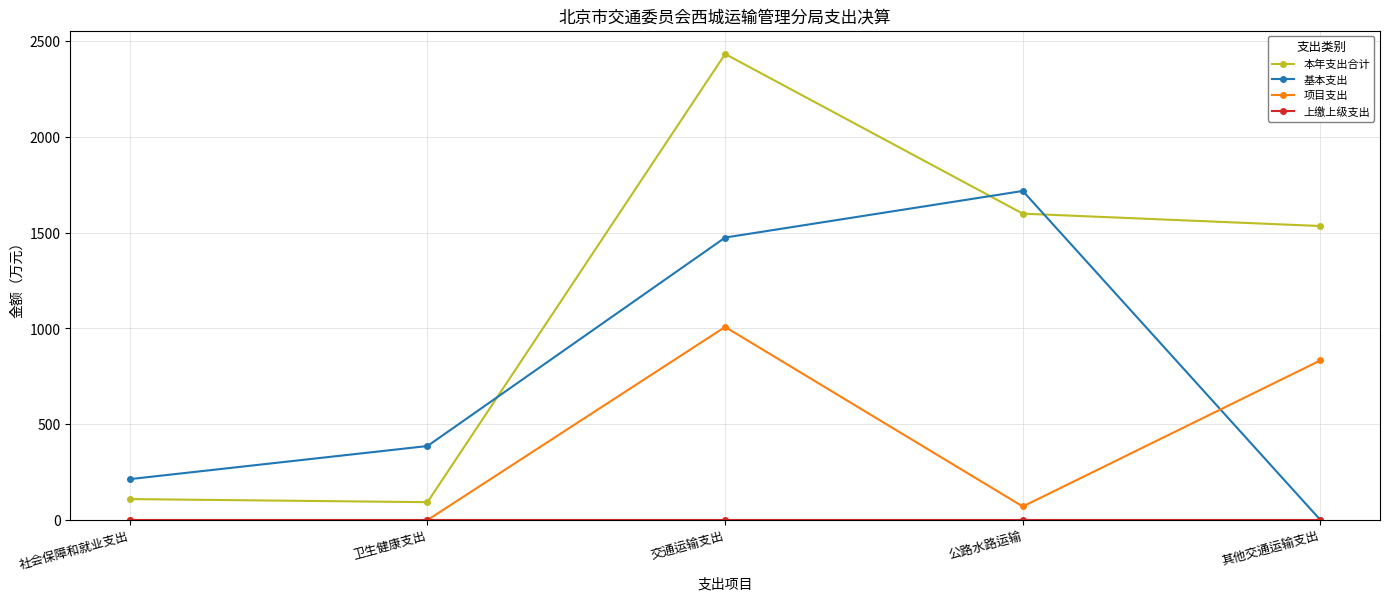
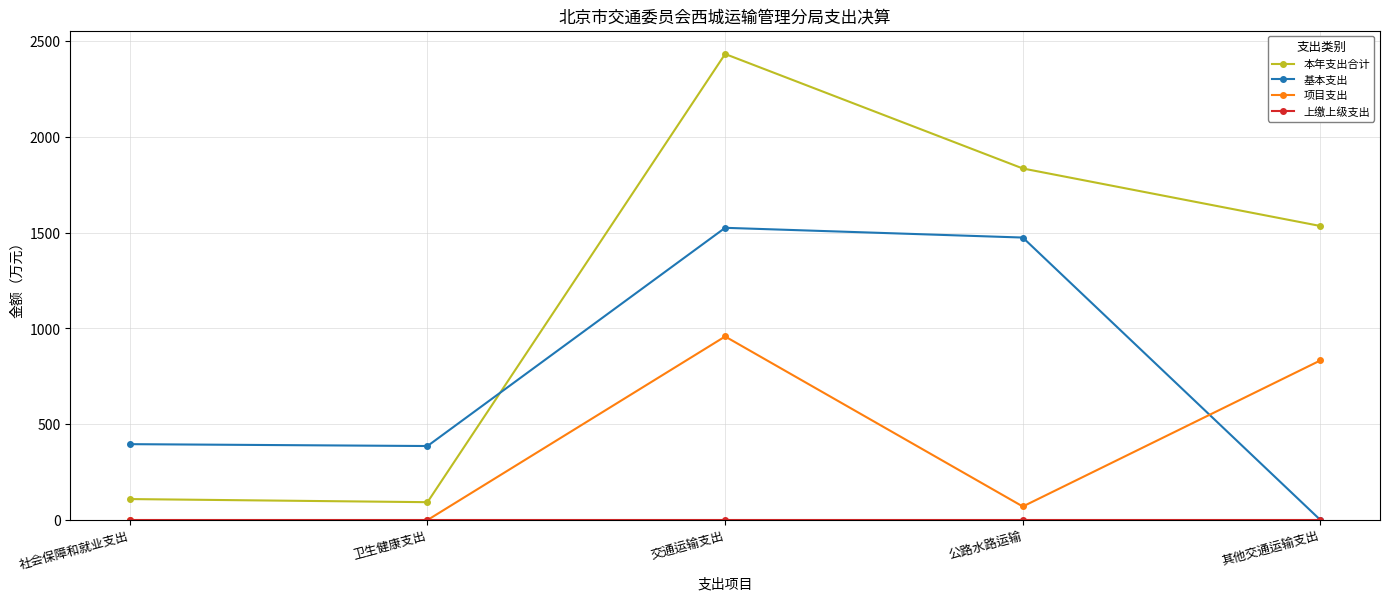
  {
    "本年支出合计": {
      "社会保障和就业支出": 110,
      "卫生健康支出": 90,
      "交通运输支出": 2430,
-     "公路水路运输": 1600,
+     "公路水路运输": 1840,
      "其他交通运输支出": 1530
    },
    "基本支出": {
-     "社会保障和就业支出": 210,
+     "社会保障和就业支出": 400,
      "卫生健康支出": 390,
-     "交通运输支出": 1470,
-     "公路水路运输": 1720
+     "交通运输支出": 1530,
+     "公路水路运输": 1470
    },
    "项目支出": {
-     "交通运输支出": 1010,
+     "交通运输支出": 960,
      "公路水路运输": 70,
      "其他交通运输支出": 830
    },
    "上缴上级支出": {
      "交通运输支出": 0,
      "公路水路运输": 0
    }
  }
